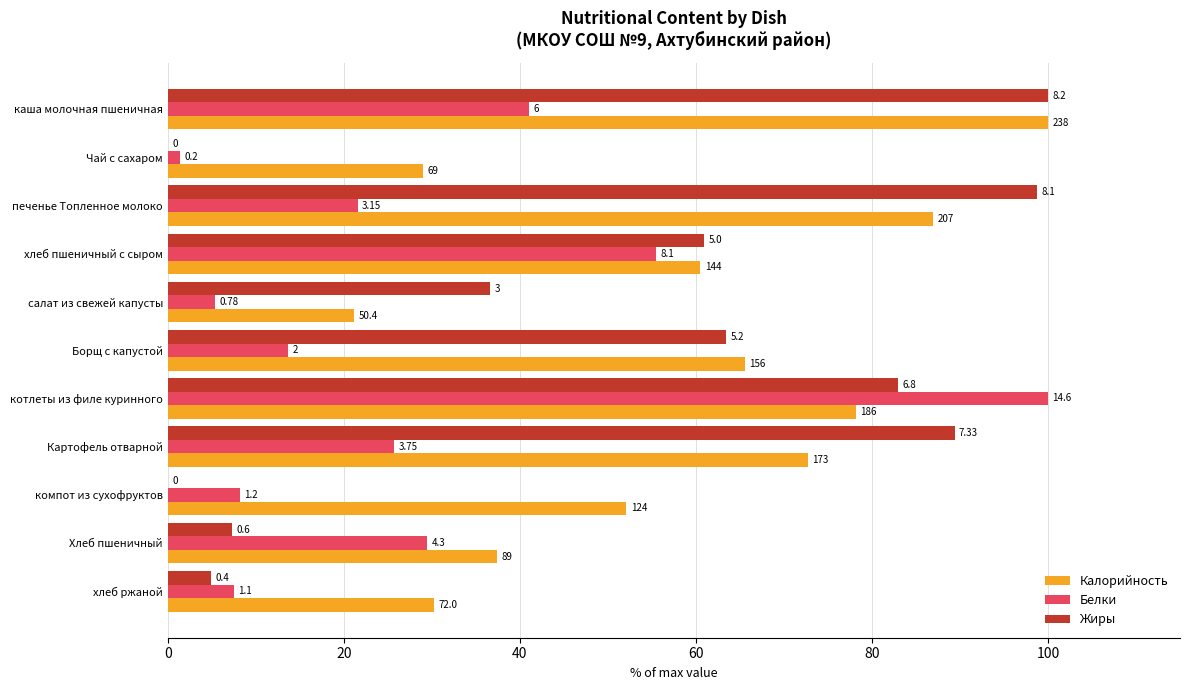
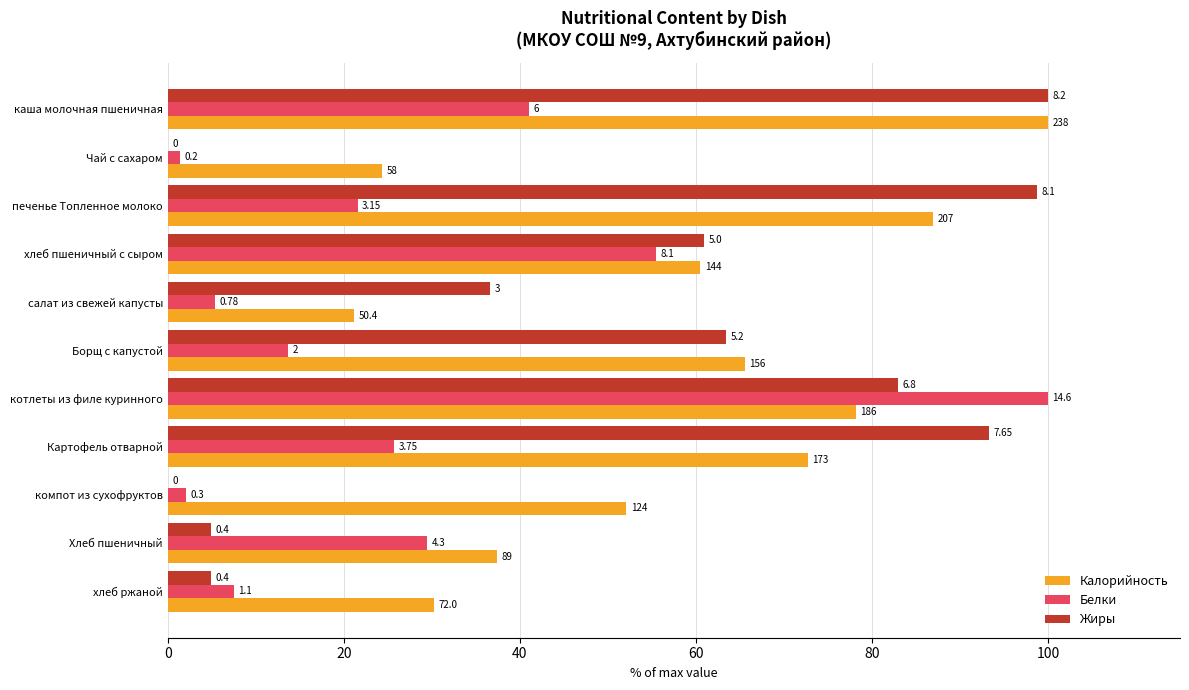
  {
    "Калорийность": {
-     "Чай с сахаром": 69
+     "Чай с сахаром": 58
    },
    "Белки": {
-     "компот из сухофруктов": 1.2
+     "компот из сухофруктов": 0.3
    },
    "Жиры": {
      "Чай с сахаром": 0,
-     "Картофель отварной": 7.33,
+     "Картофель отварной": 7.65,
      "компот из сухофруктов": 0,
-     "Хлеб пшеничный": 0.6
+     "Хлеб пшеничный": 0.4
    }
  }
